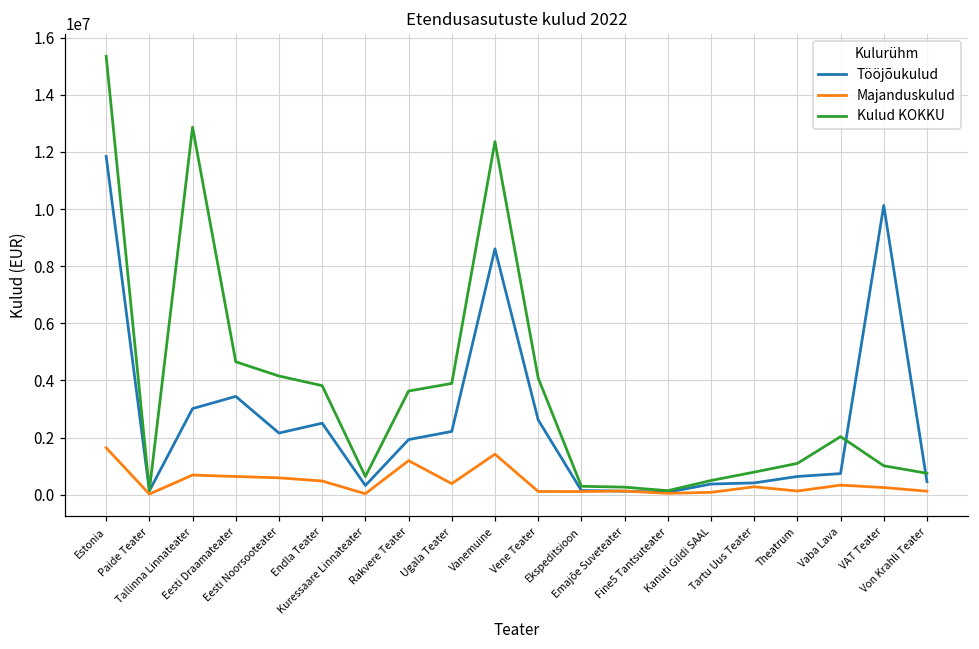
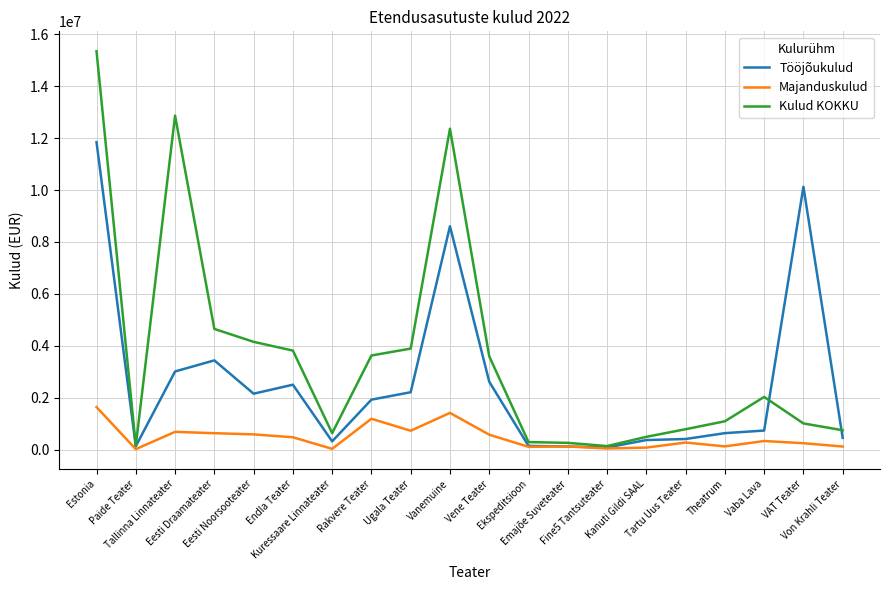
  {
    "Tööjõukulud": {
      "Estonia": 11800000,
      "Tallinna Linnateater": 3000000,
      "Eesti Draamateater": 3400000,
      "Eesti Noorsooteater": 2200000,
      "Endla Teater": 2500000,
      "Kuressaare Linnateater": 300000,
      "Rakvere Teater": 1900000,
      "Ugala Teater": 2200000,
      "Vanemuine": 8600000,
      "Vene Teater": 2600000,
      "Kanuti Gildi SAAL": 400000,
      "Tartu Uus Teater": 400000,
      "Theatrum": 600000,
      "Vaba Lava": 700000,
      "VAT Teater": 10100000,
      "Von Krahli Teater": 500000
    },
    "Majanduskulud": {
      "Estonia": 1600000,
      "Paide Teater": 0,
      "Tallinna Linnateater": 700000,
      "Eesti Draamateater": 600000,
      "Eesti Noorsooteater": 600000,
      "Endla Teater": 500000,
      "Kuressaare Linnateater": 0,
      "Rakvere Teater": 1200000,
-     "Ugala Teater": 400000,
+     "Ugala Teater": 700000,
      "Vanemuine": 1400000,
-     "Vene Teater": 100000,
+     "Vene Teater": 600000,
      "Kanuti Gildi SAAL": 100000,
      "Tartu Uus Teater": 300000,
      "Theatrum": 100000,
      "Vaba Lava": 300000,
      "VAT Teater": 200000,
      "Von Krahli Teater": 100000
    },
    "Kulud KOKKU": {
      "Estonia": 15300000,
      "Tallinna Linnateater": 12900000,
      "Eesti Draamateater": 4700000,
      "Eesti Noorsooteater": 4200000,
      "Endla Teater": 3800000,
      "Kuressaare Linnateater": 600000,
      "Rakvere Teater": 3600000,
      "Ugala Teater": 3900000,
      "Vanemuine": 12400000,
-     "Vene Teater": 4100000,
+     "Vene Teater": 3600000,
      "Ekspeditsioon": 300000,
      "Emajõe Suveteater": 300000,
      "Kanuti Gildi SAAL": 500000,
      "Tartu Uus Teater": 800000,
      "Theatrum": 1100000,
      "Vaba Lava": 2000000,
      "VAT Teater": 1000000,
      "Von Krahli Teater": 700000
    }
  }
